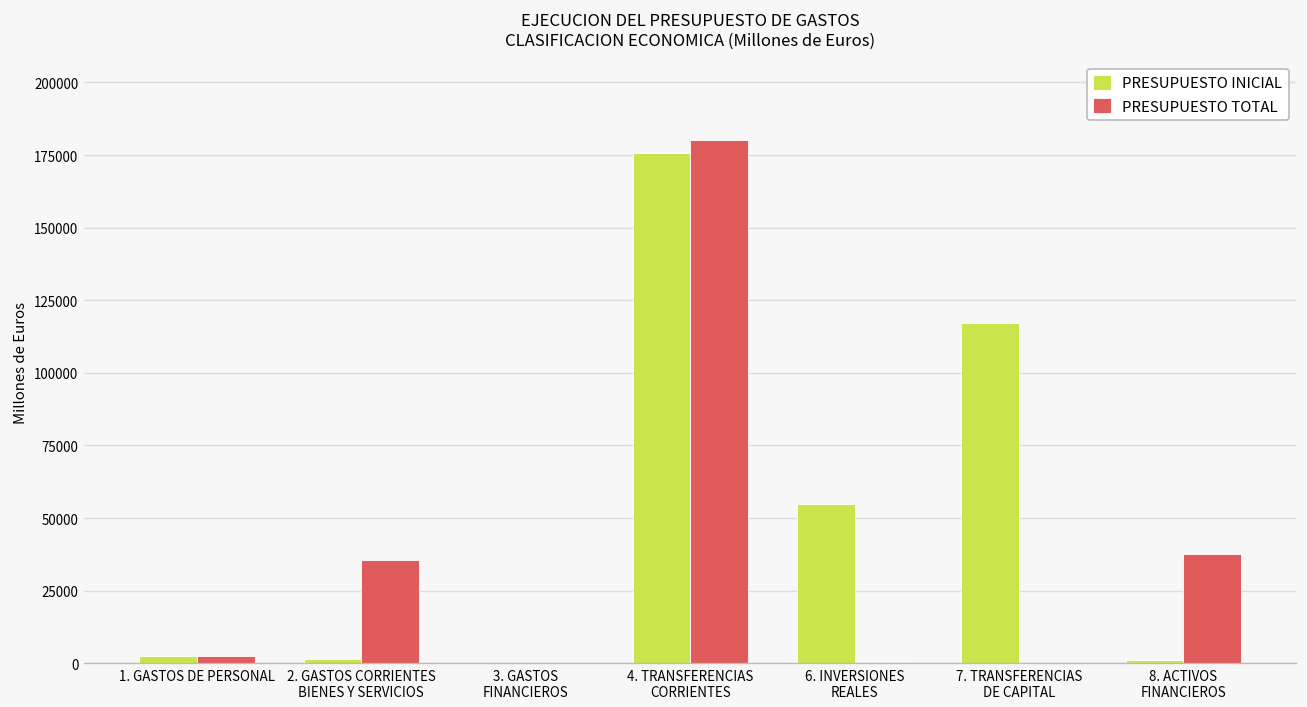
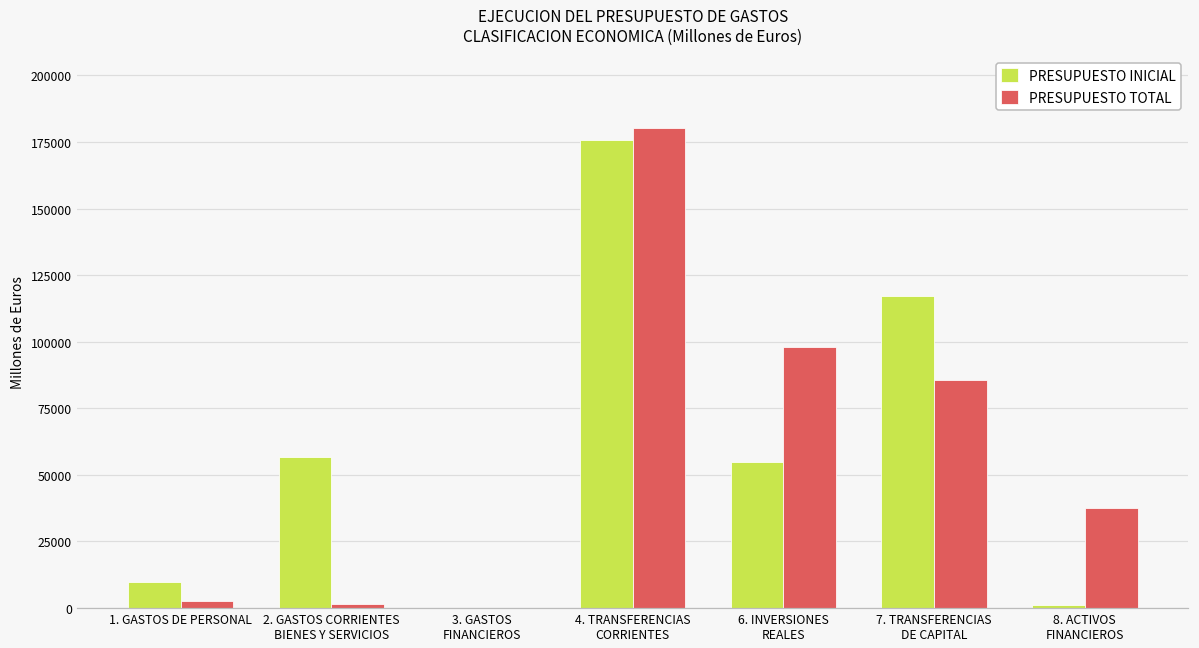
  {
    "PRESUPUESTO INICIAL": {
-     "1. GASTOS DE PERSONAL": 3000,
-     "2. GASTOS CORRIENTES BIENES Y SERVICIOS": 2000,
+     "1. GASTOS DE PERSONAL": 10000,
+     "2. GASTOS CORRIENTES BIENES Y SERVICIOS": 57000,
      "4. TRANSFERENCIAS CORRIENTES": 176000,
      "6. INVERSIONES REALES": 55000,
      "7. TRANSFERENCIAS DE CAPITAL": 117000,
      "8. ACTIVOS FINANCIEROS": 1000
    },
    "PRESUPUESTO TOTAL": {
      "1. GASTOS DE PERSONAL": 3000,
-     "2. GASTOS CORRIENTES BIENES Y SERVICIOS": 36000,
+     "2. GASTOS CORRIENTES BIENES Y SERVICIOS": 2000,
      "4. TRANSFERENCIAS CORRIENTES": 180000,
-     "6. INVERSIONES REALES": 0,
-     "7. TRANSFERENCIAS DE CAPITAL": 0,
+     "6. INVERSIONES REALES": 98000,
+     "7. TRANSFERENCIAS DE CAPITAL": 86000,
      "8. ACTIVOS FINANCIEROS": 38000
    }
  }
